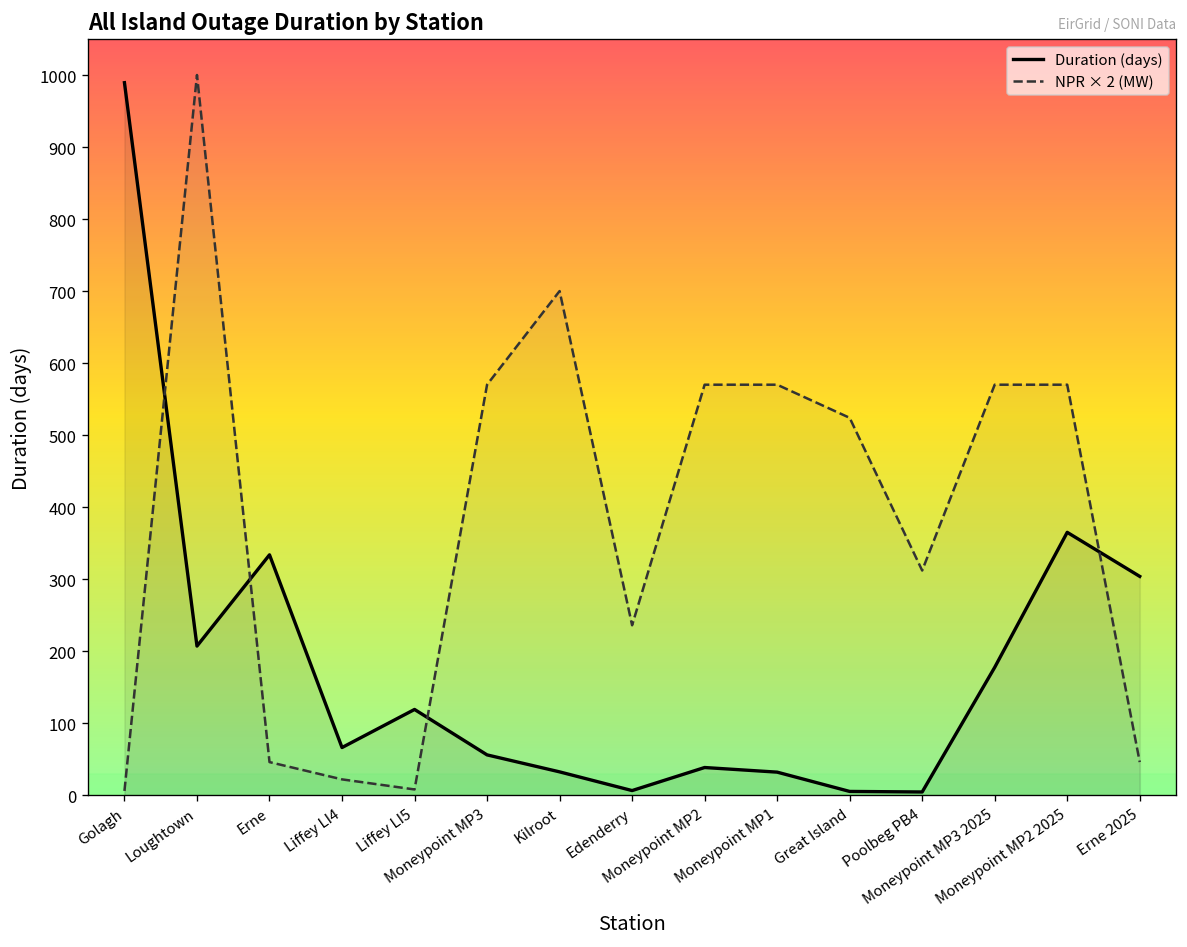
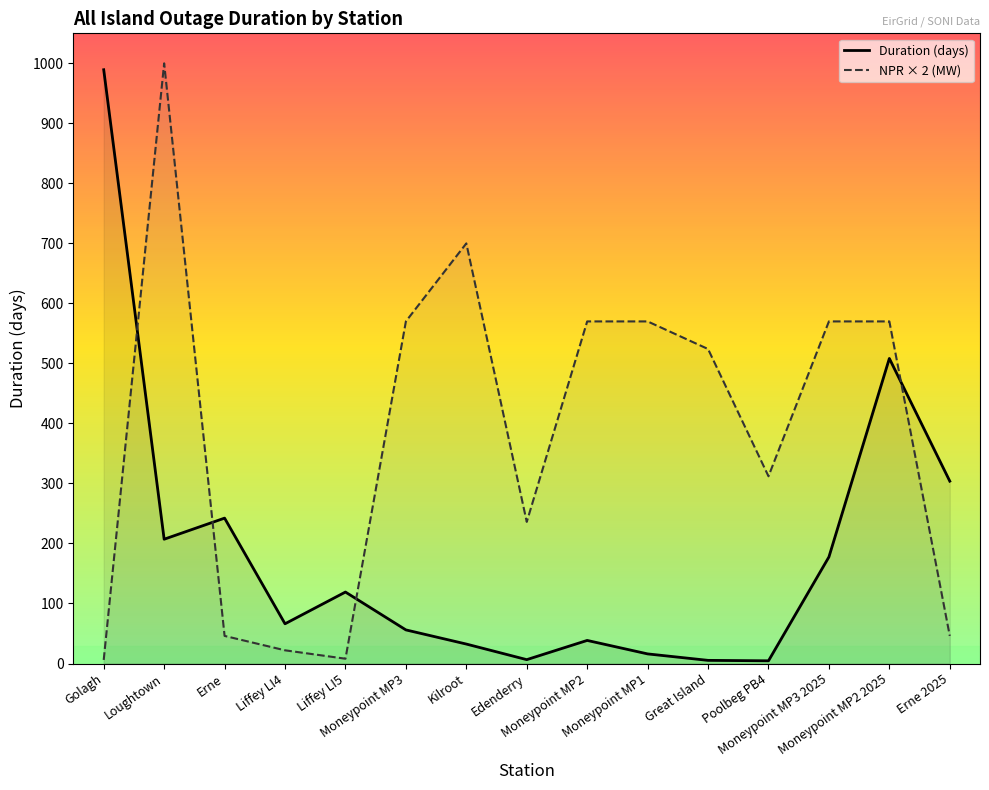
  {
    "Duration (days)": {
      "Golagh": 990,
      "Loughtown": 210,
-     "Erne": 330,
+     "Erne": 240,
      "Liffey LI4": 70,
      "Liffey LI5": 120,
      "Moneypoint MP3": 60,
      "Kilroot": 30,
      "Edenderry": 10,
      "Moneypoint MP2": 40,
-     "Moneypoint MP1": 30,
+     "Moneypoint MP1": 20,
      "Great Island": 10,
      "Poolbeg PB4": 0,
      "Moneypoint MP3 2025": 180,
-     "Moneypoint MP2 2025": 370,
+     "Moneypoint MP2 2025": 510,
      "Erne 2025": 300
    },
    "NPR × 2 (MW)": {
      "Golagh": 10,
      "Loughtown": 1000,
      "Erne": 50,
      "Liffey LI4": 20,
      "Liffey LI5": 10,
      "Moneypoint MP3": 570,
      "Kilroot": 700,
      "Edenderry": 240,
      "Moneypoint MP2": 570,
      "Moneypoint MP1": 570,
      "Great Island": 520,
      "Poolbeg PB4": 310,
      "Moneypoint MP3 2025": 570,
      "Moneypoint MP2 2025": 570,
      "Erne 2025": 50
    }
  }
